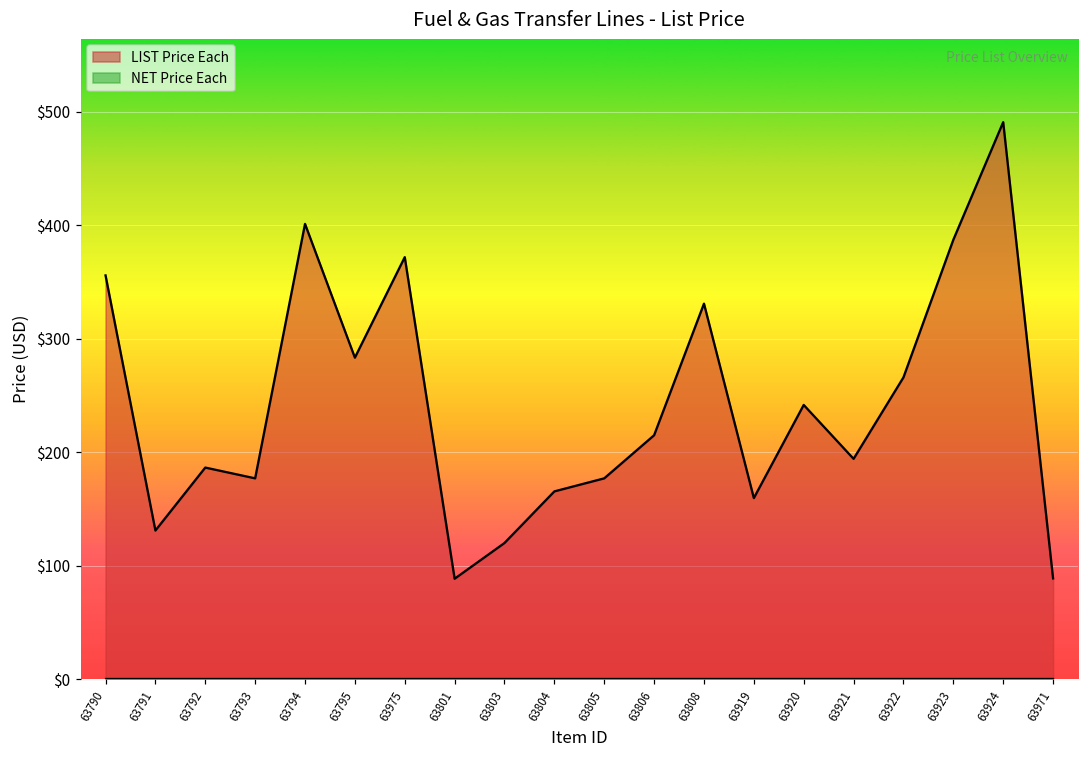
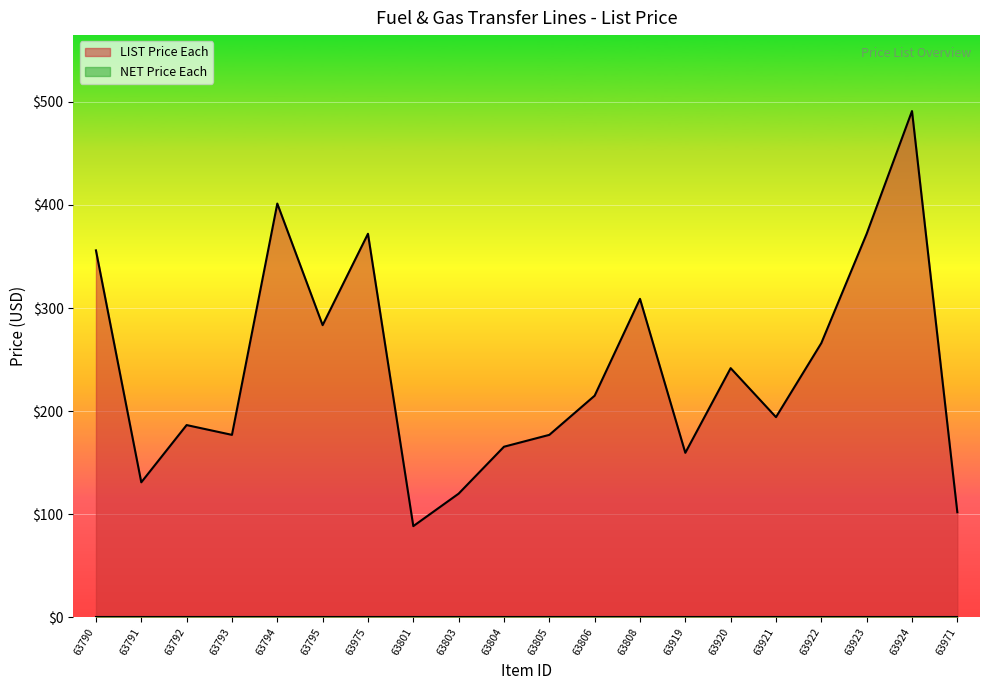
  {
    "LIST Price Each": {
      "63790": "$356",
      "63791": "$131",
      "63792": "$187",
      "63793": "$177",
      "63794": "$401",
      "63795": "$283",
      "63975": "$372",
      "63801": "$89",
      "63803": "$120",
      "63804": "$166",
      "63805": "$177",
      "63806": "$215",
-     "63808": "$331",
+     "63808": "$309",
      "63919": "$160",
      "63920": "$242",
      "63921": "$194",
      "63922": "$266",
-     "63923": "$387",
+     "63923": "$372",
      "63924": "$491",
-     "63971": "$89"
+     "63971": "$102"
    },
    "NET Price Each": {
      "63790": "$0",
      "63791": "$0",
      "63792": "$0",
      "63793": "$0",
      "63794": "$0",
      "63795": "$0",
      "63975": "$0",
      "63801": "$0",
      "63803": "$0",
      "63804": "$0",
      "63805": "$0",
      "63806": "$0",
      "63808": "$0",
      "63919": "$0",
      "63920": "$0",
      "63921": "$0",
      "63922": "$0",
      "63923": "$0",
      "63924": "$0",
      "63971": "$0"
    }
  }
